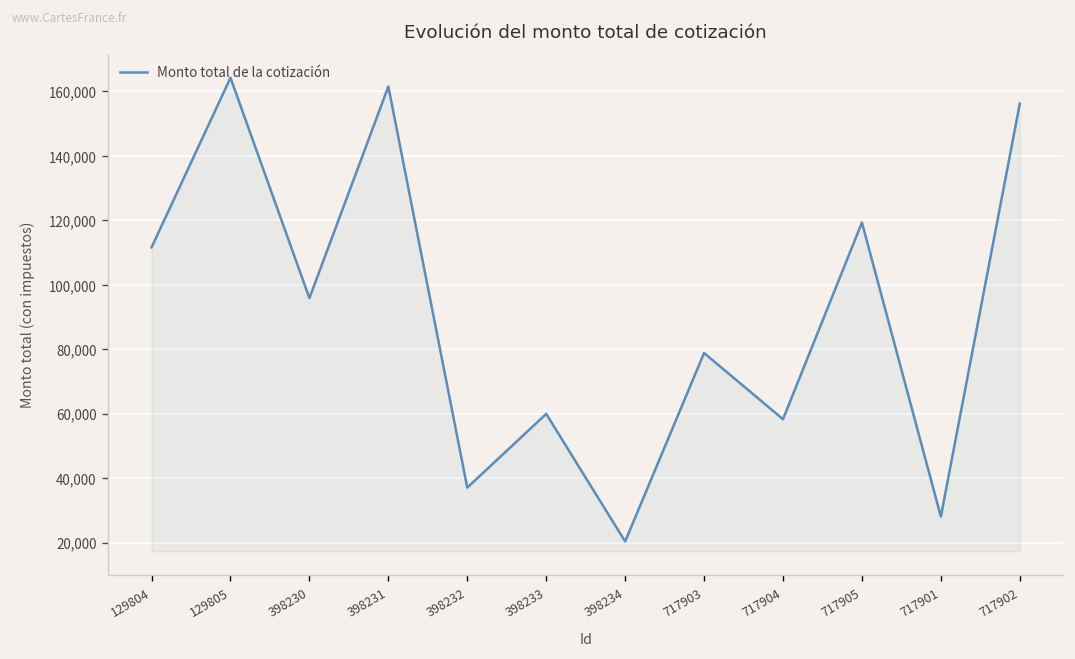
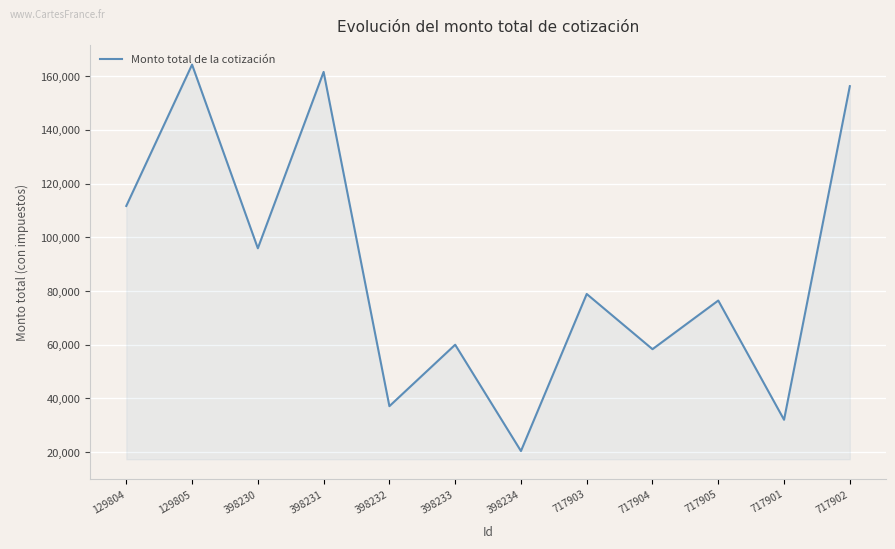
  {
    "129804": "112,000",
    "129805": "164,000",
    "398230": "96,000",
    "398231": "162,000",
    "398232": "37,000",
    "398233": "60,000",
    "398234": "20,000",
    "717903": "79,000",
    "717904": "58,000",
-   "717905": "119,000",
-   "717901": "28,000",
+   "717905": "76,000",
+   "717901": "32,000",
    "717902": "156,000"
  }
